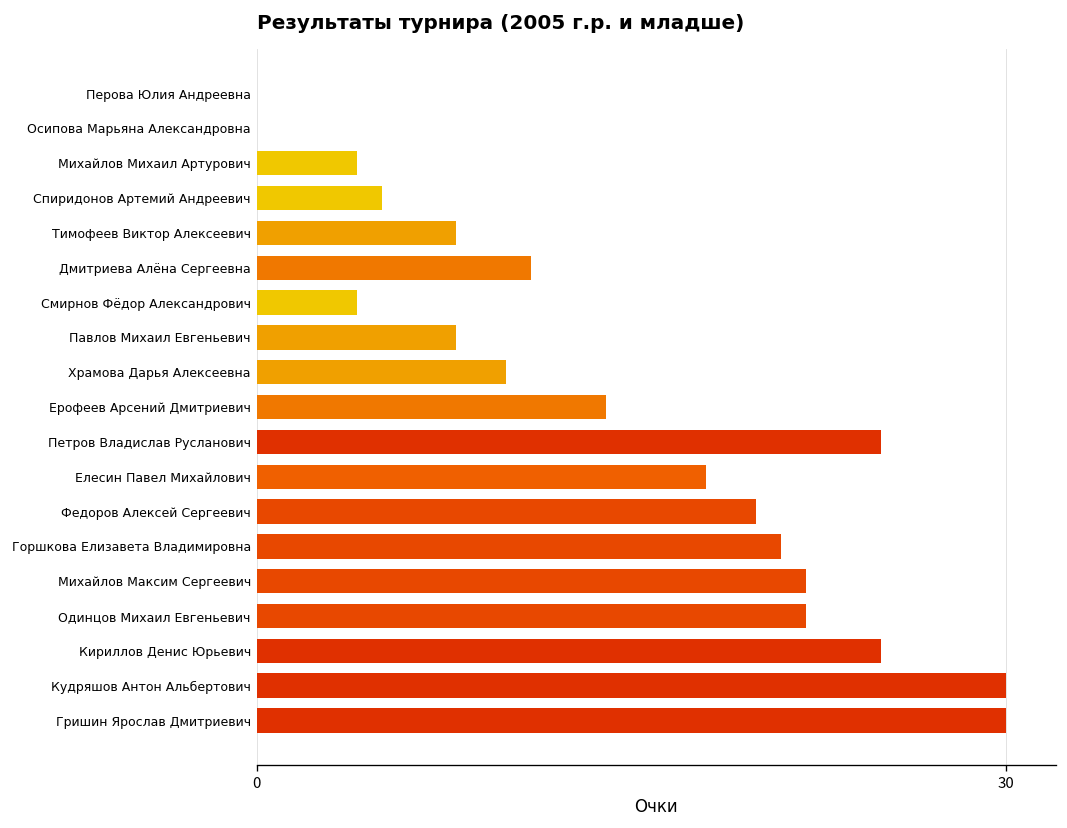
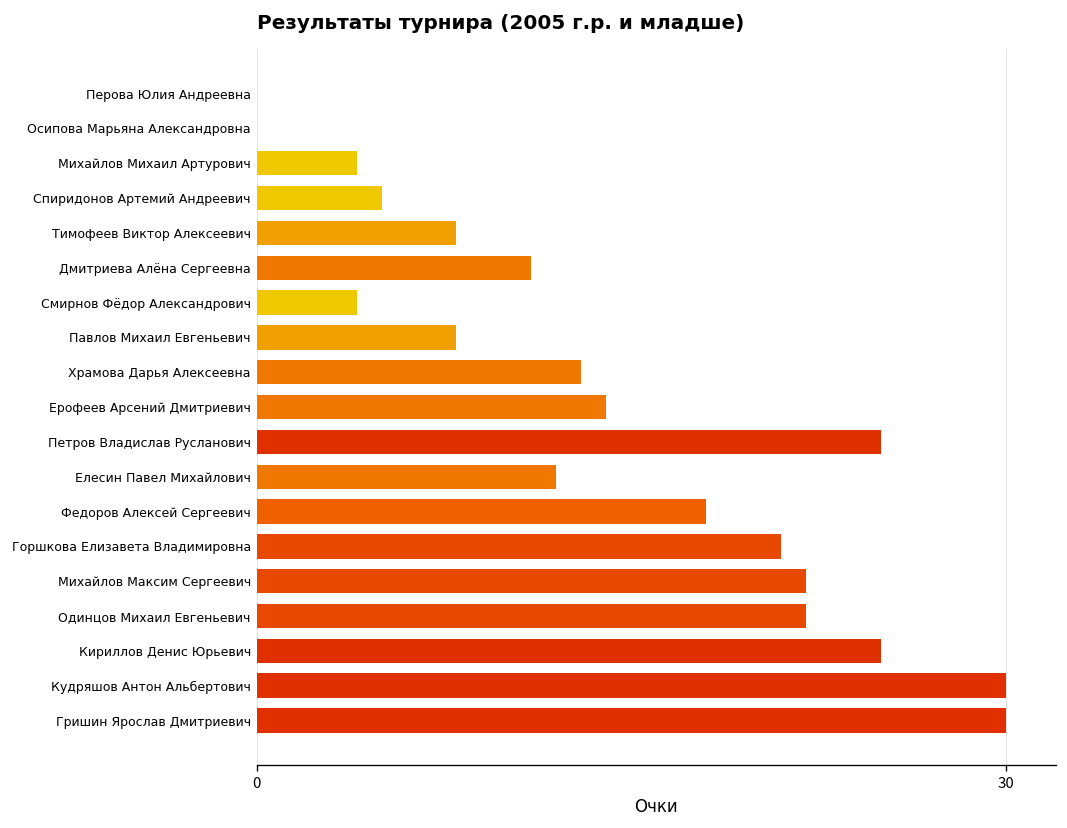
  {
    "Перова Юлия Андреевна": 0,
    "Осипова Марьяна Александровна": 0,
    "Михайлов Михаил Артурович": 4,
    "Спиридонов Артемий Андреевич": 5,
    "Тимофеев Виктор Алексеевич": 8,
    "Дмитриева Алёна Сергеевна": 11,
    "Смирнов Фёдор Александрович": 4,
    "Павлов Михаил Евгеньевич": 8,
-   "Храмова Дарья Алексеевна": 10,
+   "Храмова Дарья Алексеевна": 13,
    "Ерофеев Арсений Дмитриевич": 14,
    "Петров Владислав Русланович": 25,
-   "Елесин Павел Михайлович": 18,
-   "Федоров Алексей Сергеевич": 20,
+   "Елесин Павел Михайлович": 12,
+   "Федоров Алексей Сергеевич": 18,
    "Горшкова Елизавета Владимировна": 21,
    "Михайлов Максим Сергеевич": 22,
    "Одинцов Михаил Евгеньевич": 22,
    "Кириллов Денис Юрьевич": 25,
    "Кудряшов Антон Альбертович": 30,
    "Гришин Ярослав Дмитриевич": 30
  }
